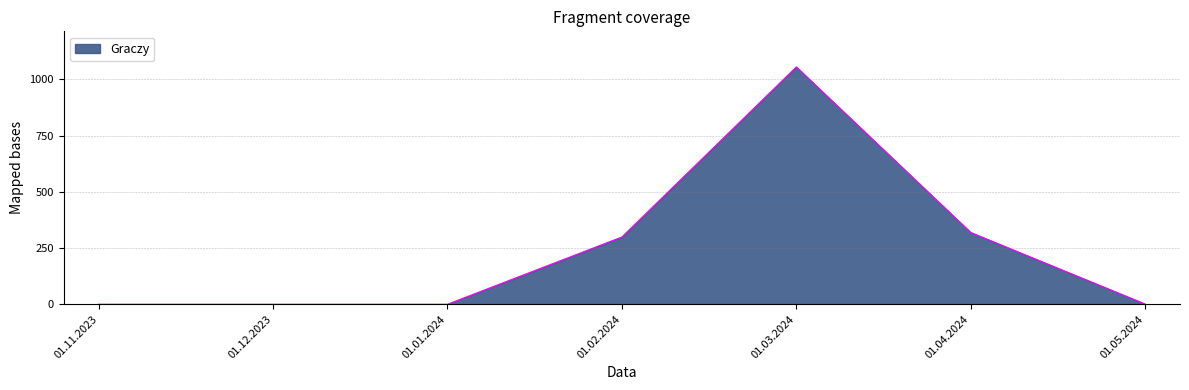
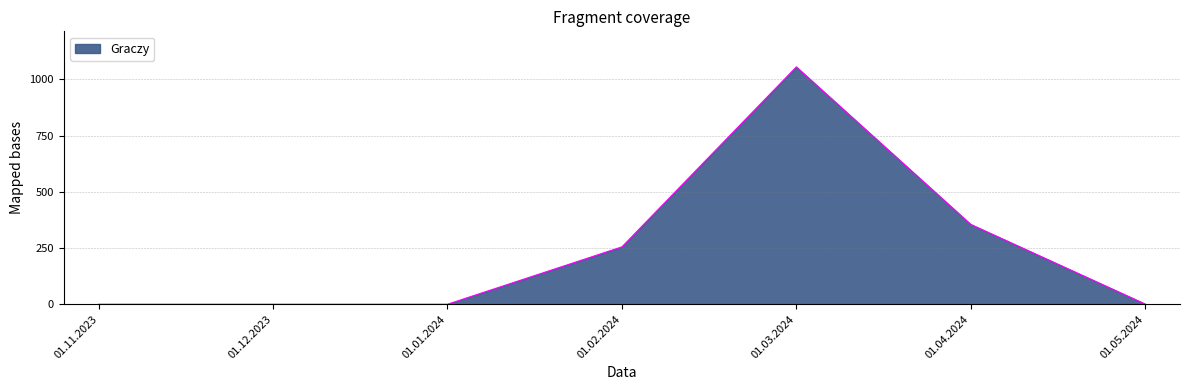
  {
    "01.11.2023": 0,
    "01.12.2023": 0,
    "01.01.2024": 0,
-   "01.02.2024": 300,
+   "01.02.2024": 260,
    "01.03.2024": 1060,
-   "01.04.2024": 320,
+   "01.04.2024": 360,
    "01.05.2024": 0
  }
